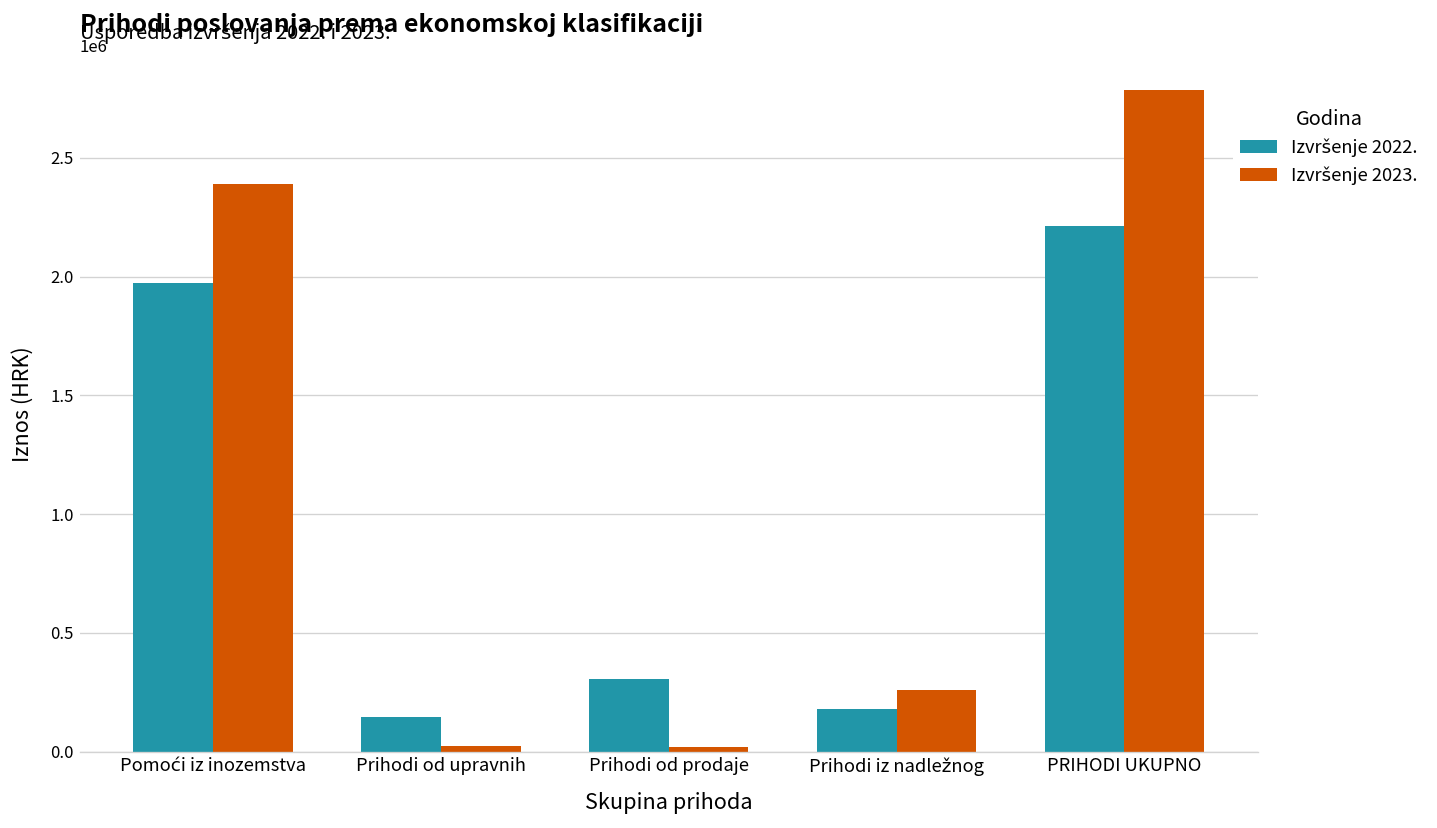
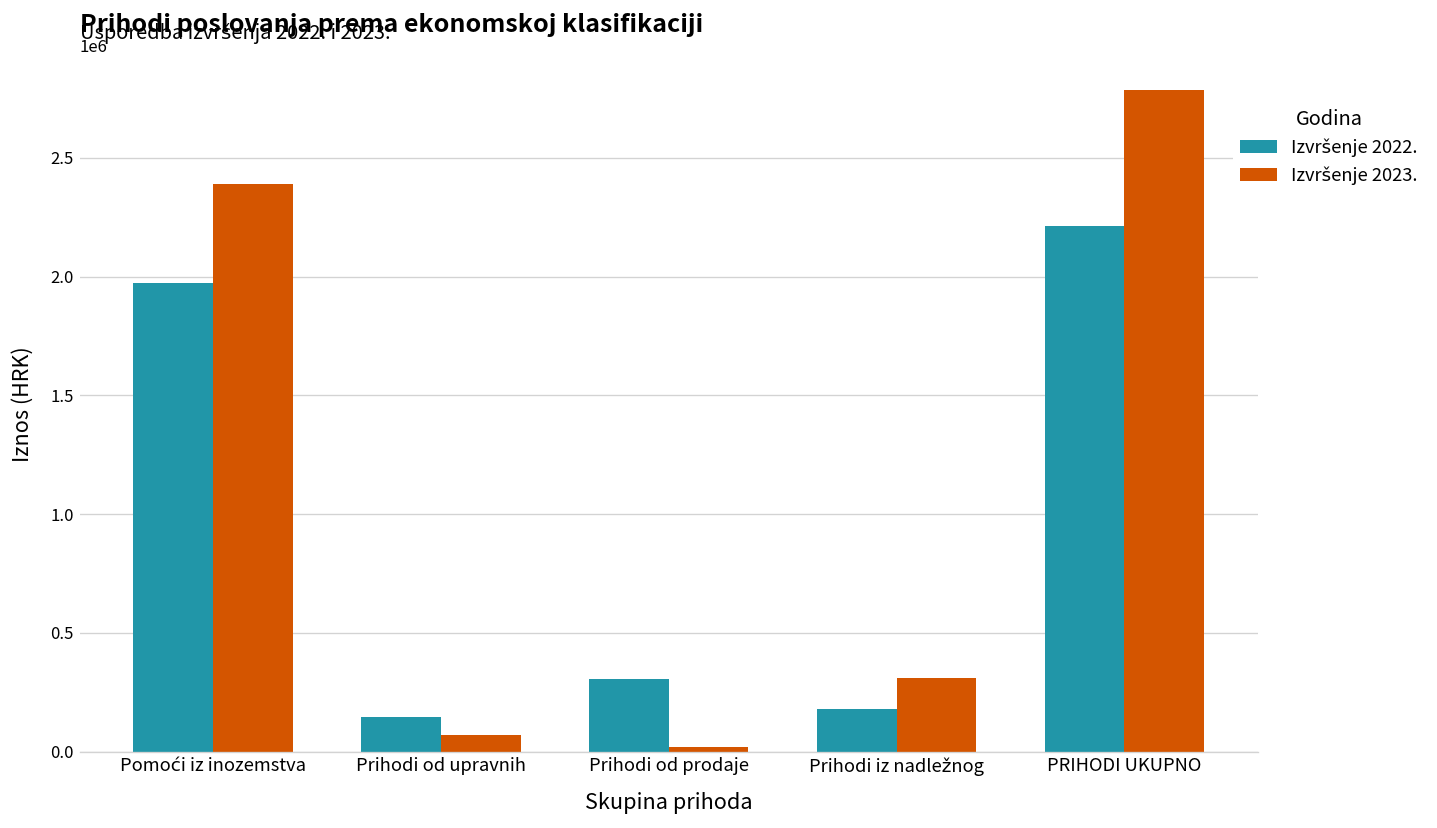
  {
    "Izvršenje 2022.": {
      "Pomoći iz inozemstva": 1970000,
      "Prihodi od upravnih": 140000,
      "Prihodi od prodaje": 310000,
      "Prihodi iz nadležnog": 180000,
      "PRIHODI UKUPNO": 2210000
    },
    "Izvršenje 2023.": {
      "Pomoći iz inozemstva": 2390000,
-     "Prihodi od upravnih": 20000,
+     "Prihodi od upravnih": 70000,
      "Prihodi od prodaje": 20000,
-     "Prihodi iz nadležnog": 260000,
+     "Prihodi iz nadležnog": 310000,
      "PRIHODI UKUPNO": 2780000
    }
  }
